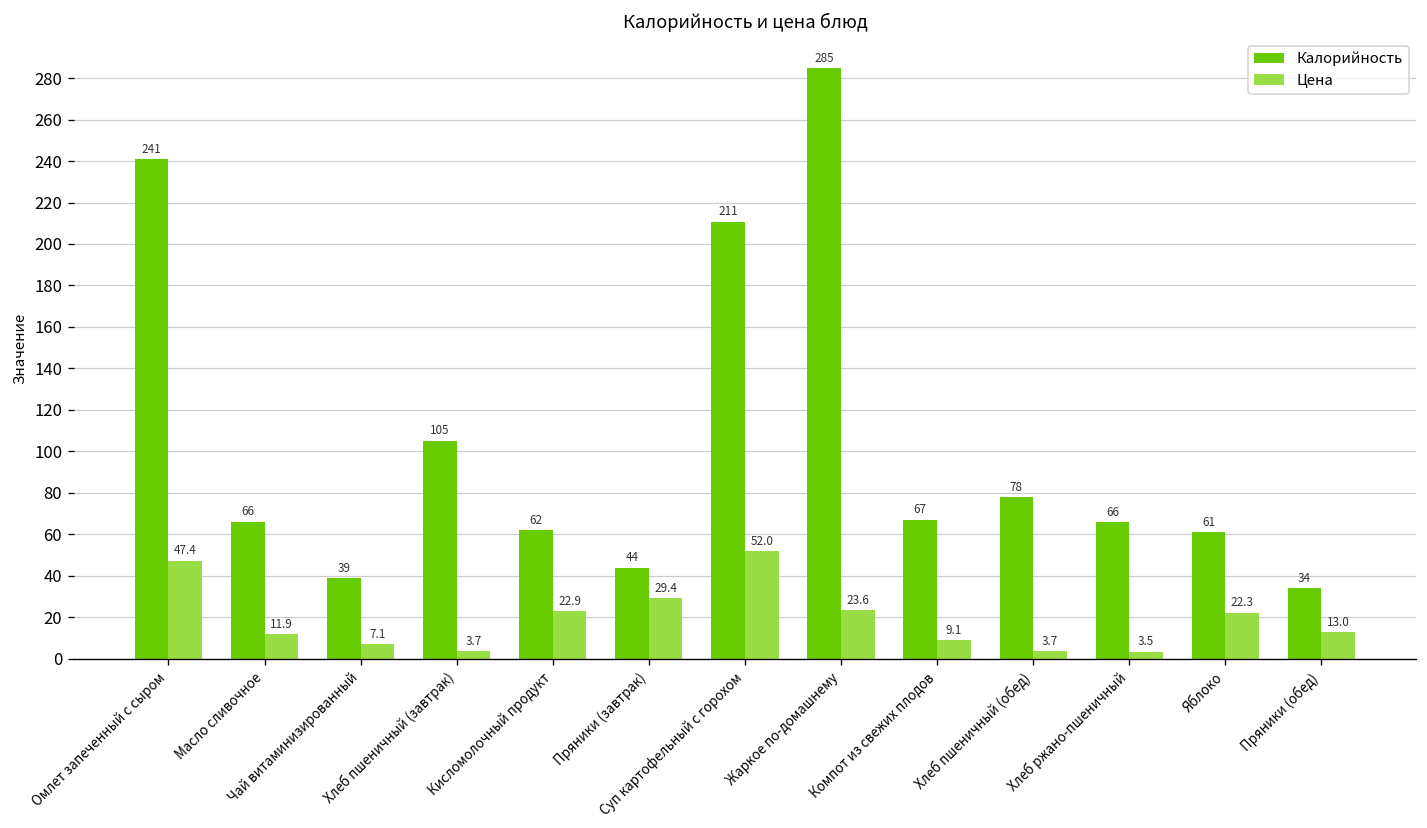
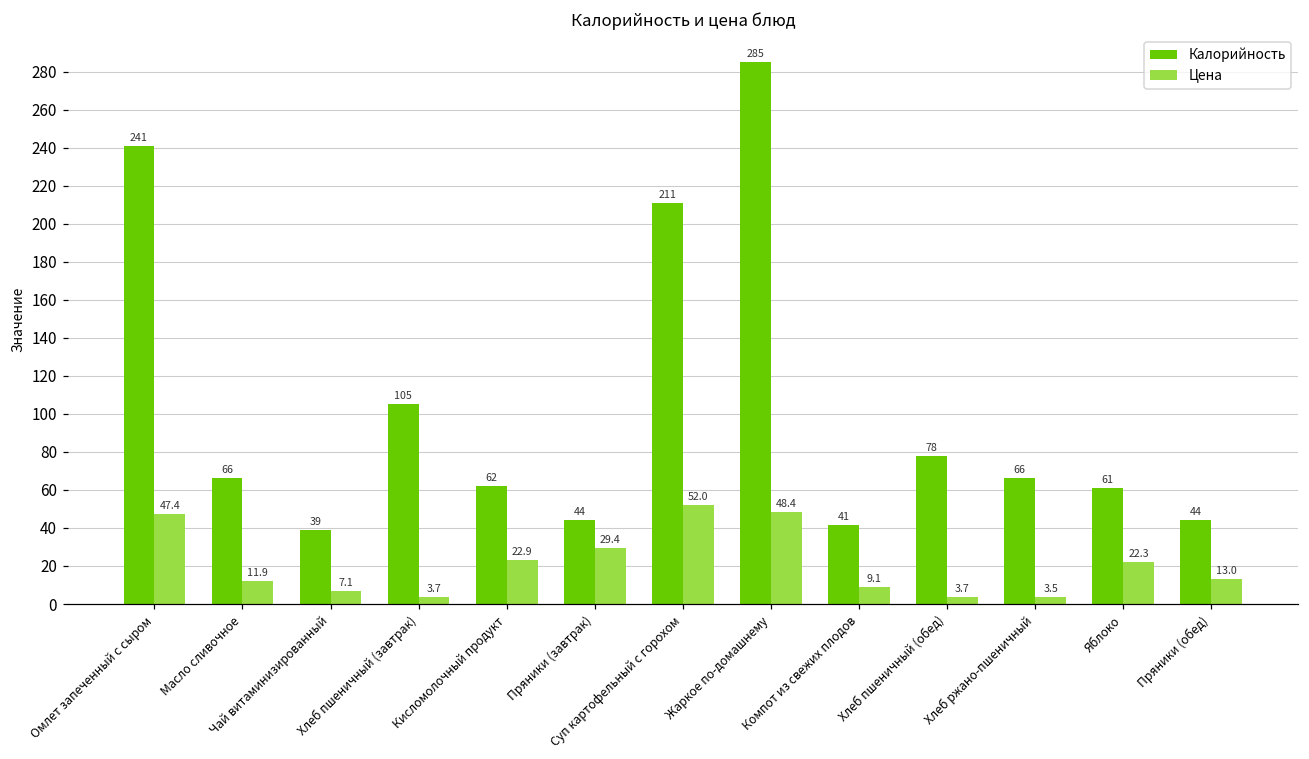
  {
    "Калорийность": {
      "Омлет запеченный с сыром": 241,
      "Масло сливочное": 66,
      "Чай витаминизированный": 39,
      "Хлеб пшеничный (завтрак)": 105,
      "Кисломолочный продукт": 62,
      "Пряники (завтрак)": 44,
      "Суп картофельный с горохом": 211,
      "Жаркое по-домашнему": 285,
-     "Компот из свежих плодов": 67,
+     "Компот из свежих плодов": 41,
      "Хлеб пшеничный (обед)": 78,
      "Хлеб ржано-пшеничный": 66,
      "Яблоко": 61,
-     "Пряники (обед)": 34
+     "Пряники (обед)": 44
    },
    "Цена": {
      "Омлет запеченный с сыром": 47.4,
      "Масло сливочное": 11.9,
      "Чай витаминизированный": 7.1,
      "Хлеб пшеничный (завтрак)": 3.7,
      "Кисломолочный продукт": 22.9,
      "Пряники (завтрак)": 29.4,
      "Суп картофельный с горохом": 52.0,
-     "Жаркое по-домашнему": 23.6,
+     "Жаркое по-домашнему": 48.4,
      "Компот из свежих плодов": 9.1,
      "Хлеб пшеничный (обед)": 3.7,
      "Хлеб ржано-пшеничный": 3.5,
      "Яблоко": 22.3,
      "Пряники (обед)": 13.0
    }
  }
